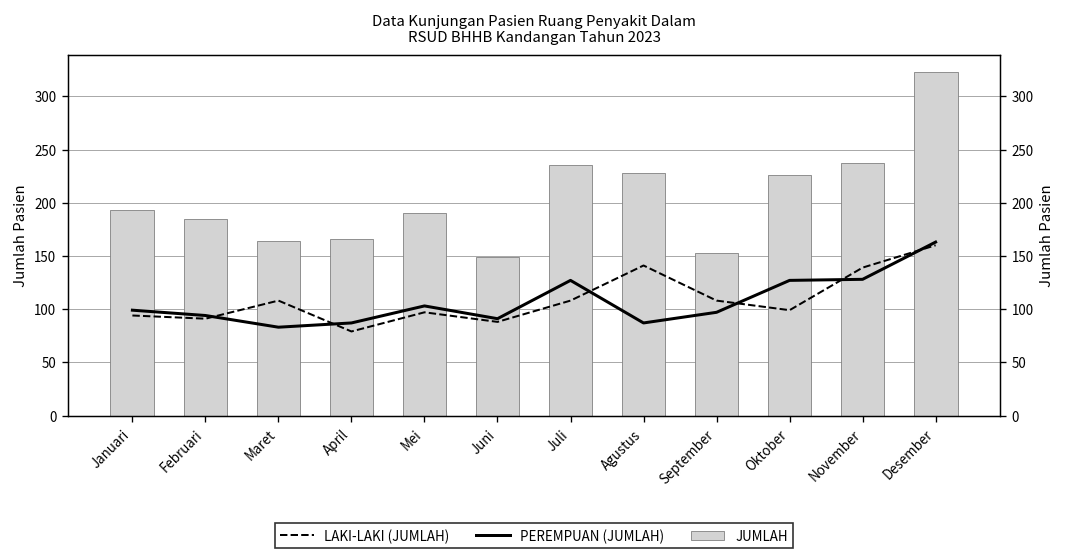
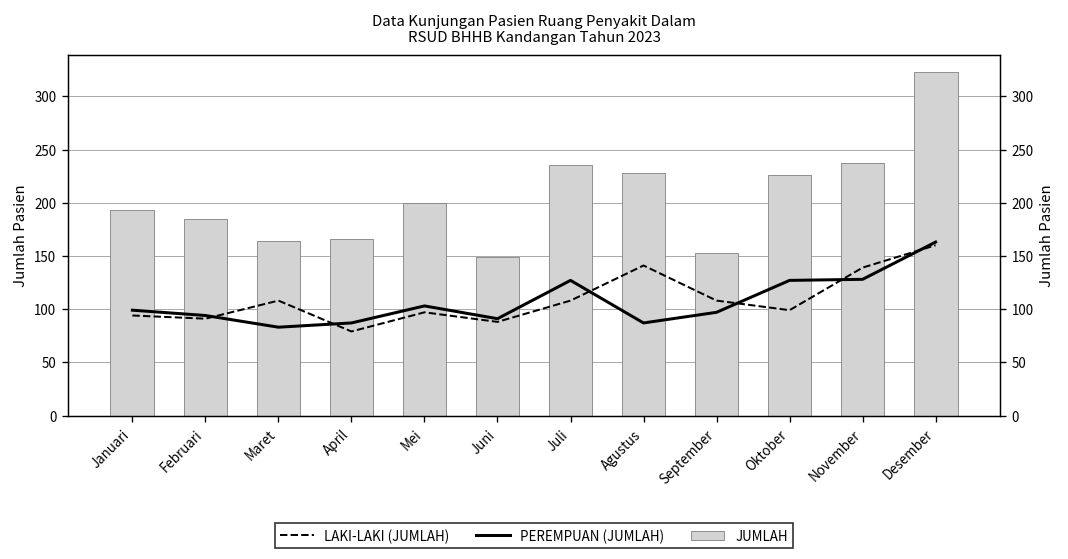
  {
    "JUMLAH": {
      "Januari": 190,
      "Februari": 190,
      "Maret": 160,
      "April": 170,
-     "Mei": 190,
+     "Mei": 200,
      "Juni": 150,
      "Juli": 240,
      "Agustus": 230,
      "September": 150,
      "Oktober": 230,
      "November": 240,
      "Desember": 320
    }
  }
